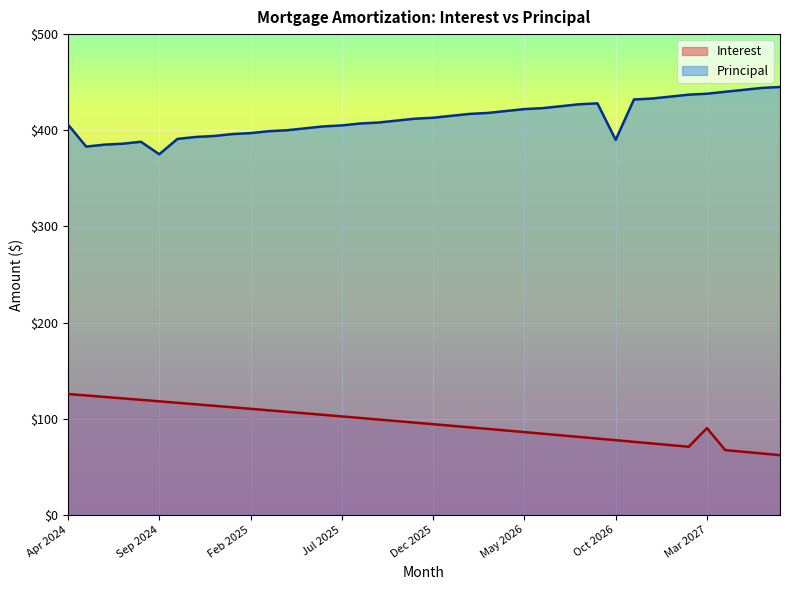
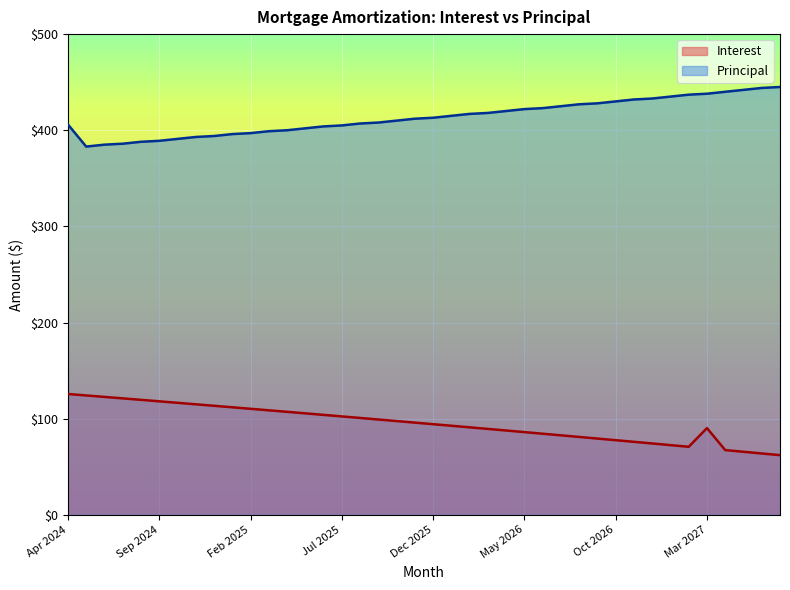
  {
    "Interest": {
      "Apr 2024": "$130",
      "Sep 2024": "$120",
      "Feb 2025": "$110",
      "Jul 2025": "$100",
      "Dec 2025": "$90",
      "May 2026": "$90",
      "Oct 2026": "$80",
      "Mar 2027": "$90"
    },
    "Principal": {
      "Apr 2024": "$410",
-     "Sep 2024": "$380",
+     "Sep 2024": "$390",
      "Feb 2025": "$400",
      "Jul 2025": "$410",
      "Dec 2025": "$410",
      "May 2026": "$420",
-     "Oct 2026": "$390",
+     "Oct 2026": "$430",
      "Mar 2027": "$440"
    }
  }
